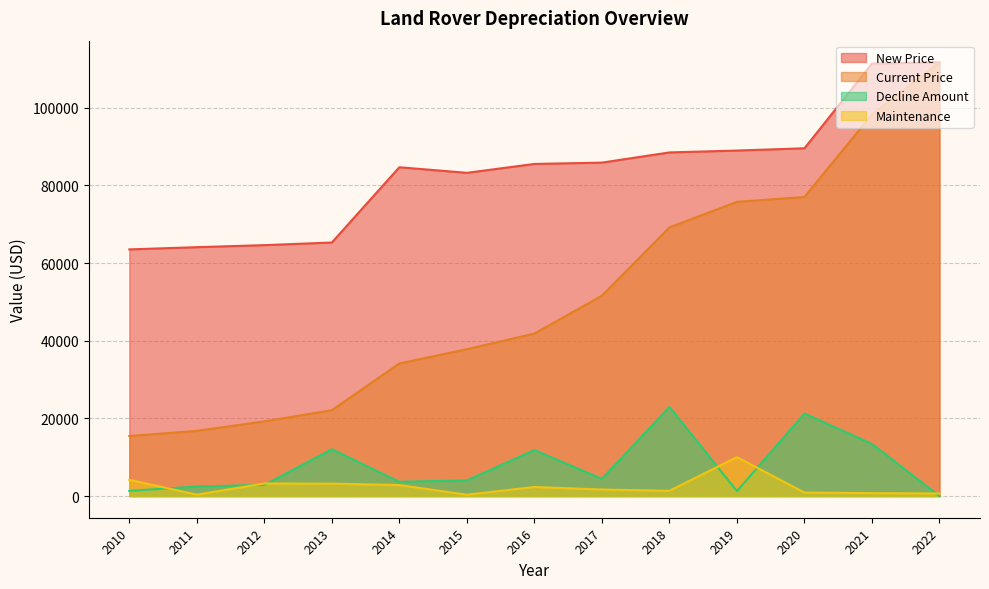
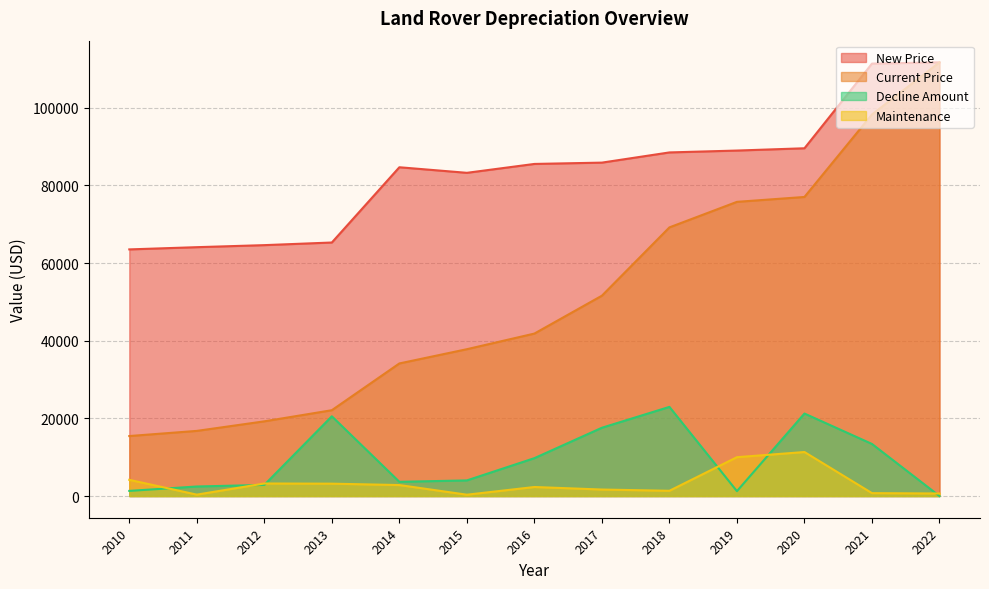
  {
    "Decline Amount": {
      "2010": 1000,
      "2011": 2000,
-     "2013": 12000,
+     "2013": 21000,
      "2014": 4000,
      "2015": 4000,
-     "2016": 12000,
-     "2017": 4000,
+     "2016": 10000,
+     "2017": 18000,
      "2018": 23000,
      "2019": 1000,
      "2020": 21000,
      "2021": 13000
    },
    "Maintenance": {
      "2010": 4000,
      "2011": 0,
      "2013": 3000,
      "2014": 3000,
      "2015": 0,
      "2016": 2000,
      "2017": 2000,
      "2018": 1000,
      "2019": 10000,
-     "2020": 1000,
+     "2020": 11000,
      "2021": 1000
    }
  }
